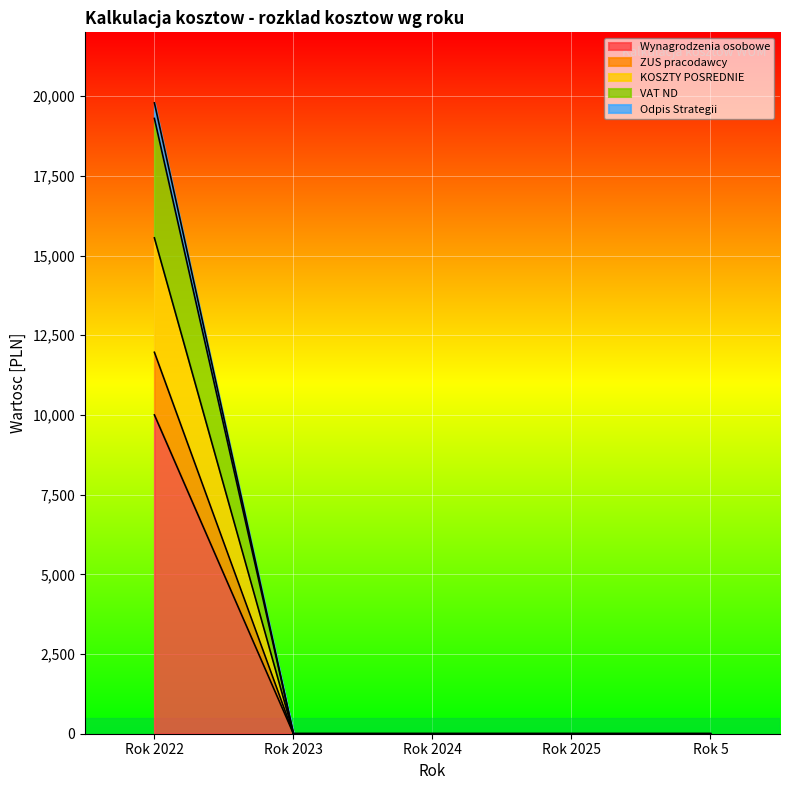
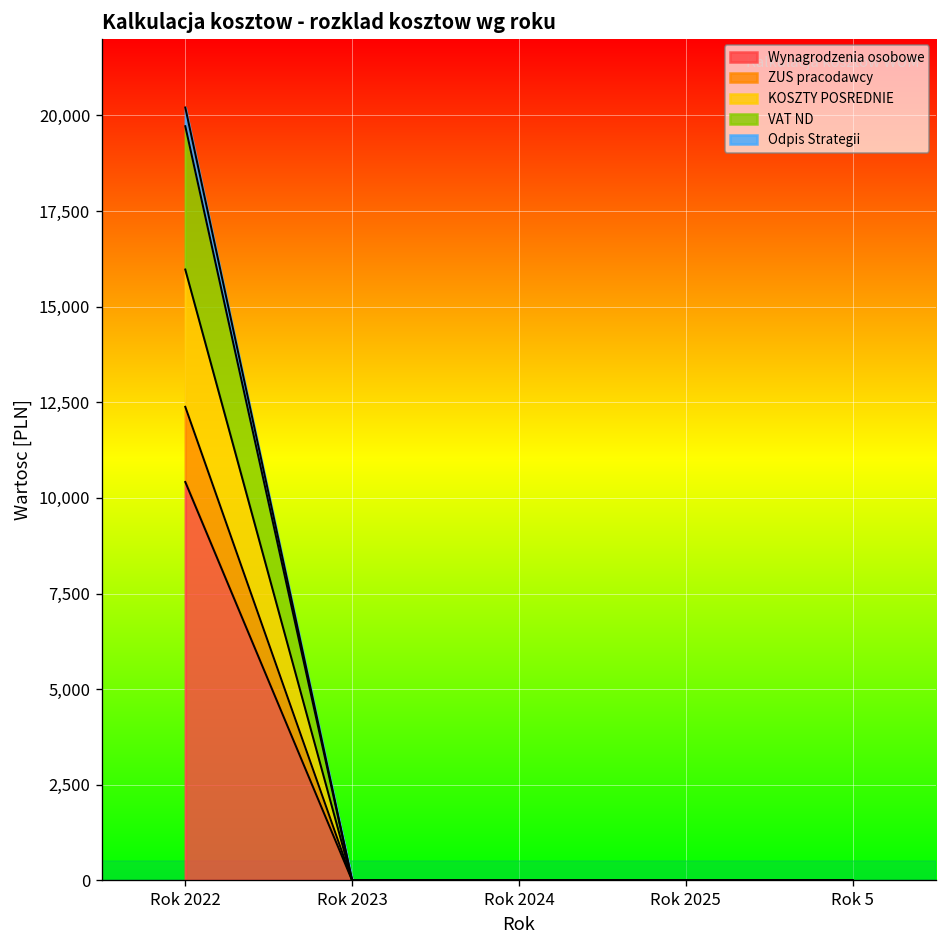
  {
    "Wynagrodzenia osobowe": {
-     "Rok 2022": "10,000"
+     "Rok 2022": "10,400"
    },
    "ZUS pracodawcy": {
      "Rok 2022": "2,000"
    },
    "KOSZTY POSREDNIE": {
      "Rok 2022": "3,600"
    },
    "VAT ND": {
      "Rok 2022": "3,700"
    },
    "Odpis Strategii": {
      "Rok 2022": "500"
    }
  }
